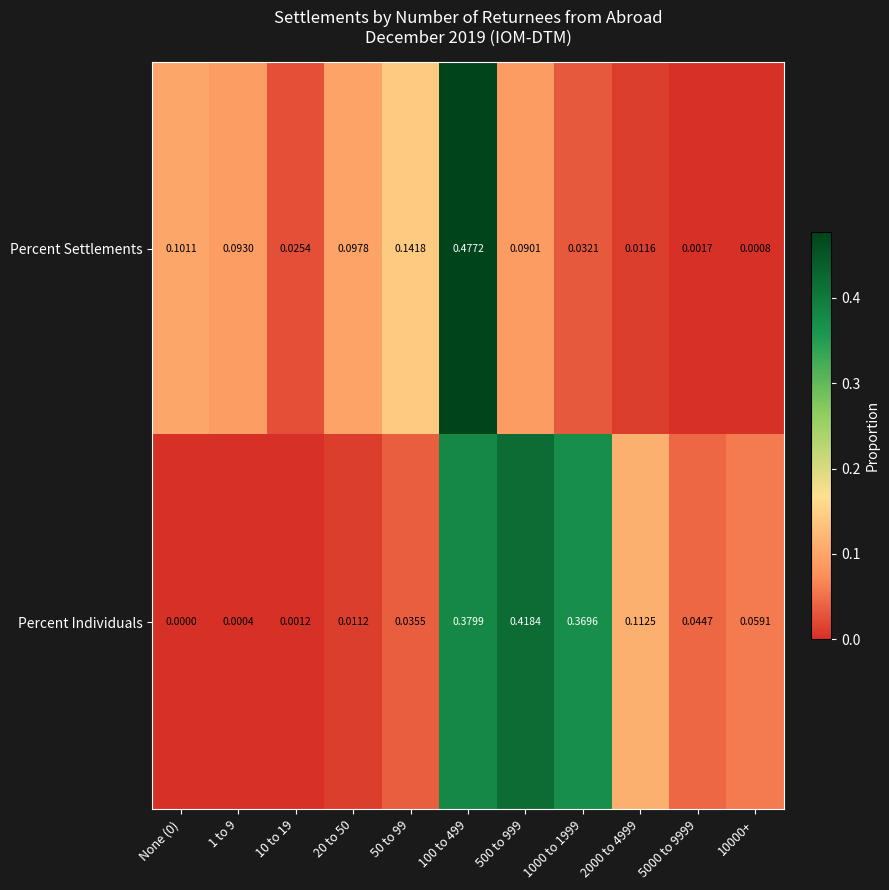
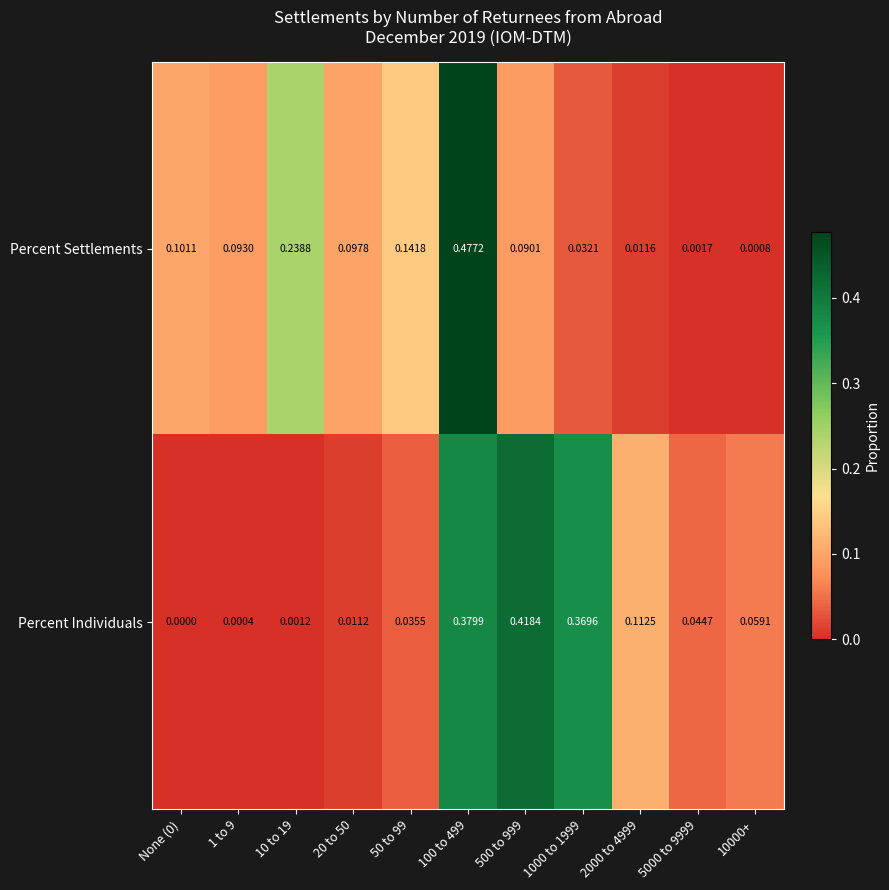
  {
    "Percent Settlements": {
      "None (0)": 0.1011,
      "1 to 9": 0.0930,
-     "10 to 19": 0.0254,
+     "10 to 19": 0.2388,
      "20 to 50": 0.0978,
      "50 to 99": 0.1418,
      "100 to 499": 0.4772,
      "500 to 999": 0.0901,
      "1000 to 1999": 0.0321,
      "2000 to 4999": 0.0116,
      "5000 to 9999": 0.0017,
      "10000+": 0.0008
    },
    "Percent Individuals": {
      "None (0)": 0.0000,
      "1 to 9": 0.0004,
      "10 to 19": 0.0012,
      "20 to 50": 0.0112,
      "50 to 99": 0.0355,
      "100 to 499": 0.3799,
      "500 to 999": 0.4184,
      "1000 to 1999": 0.3696,
      "2000 to 4999": 0.1125,
      "5000 to 9999": 0.0447,
      "10000+": 0.0591
    }
  }
